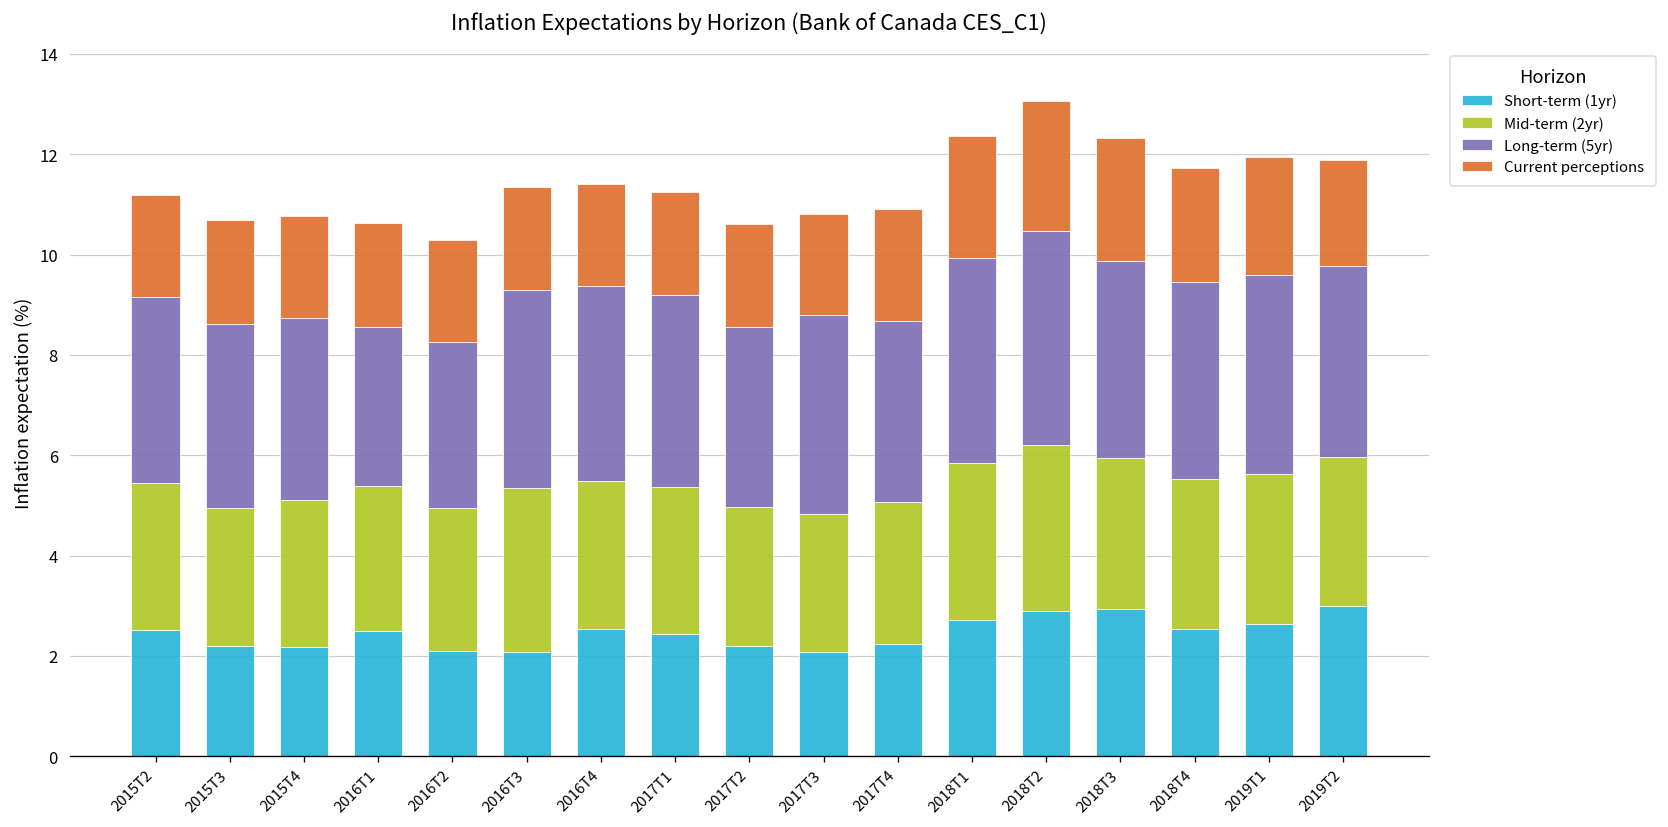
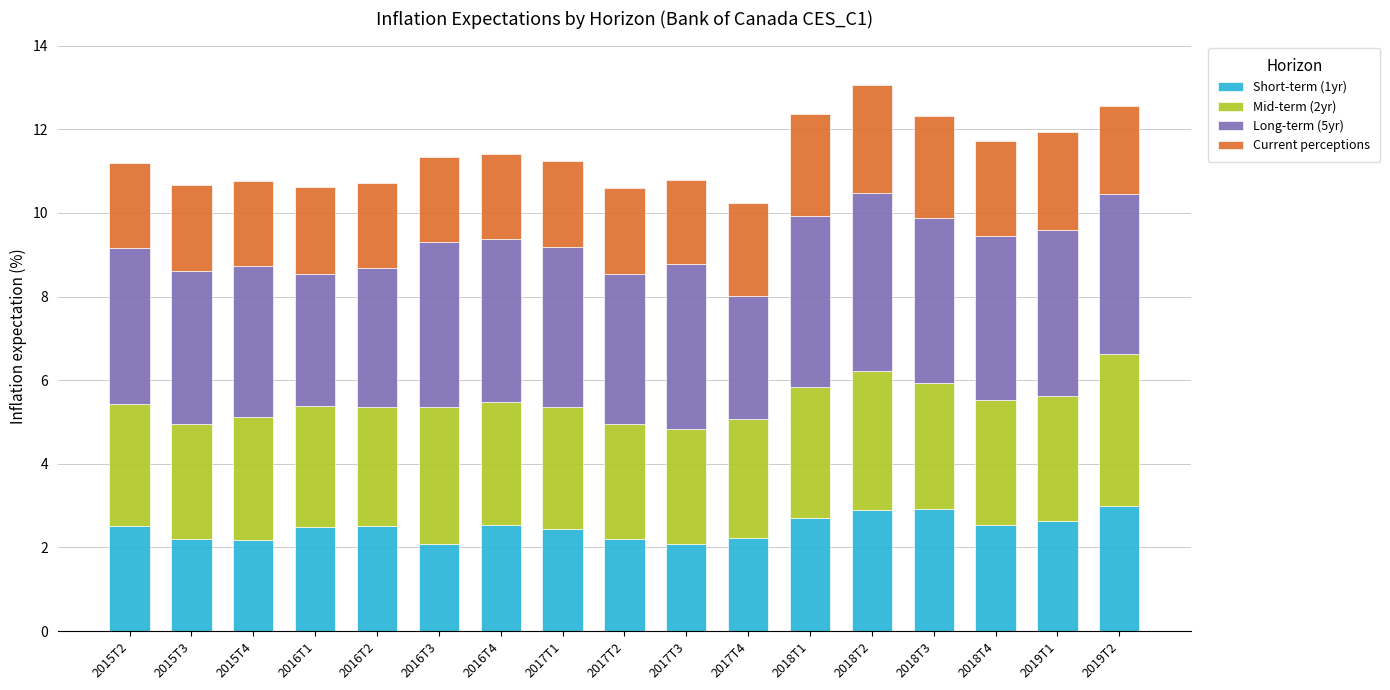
  {
    "Short-term (1yr)": {
      "2015T2": 2.5,
      "2015T3": 2.2,
      "2015T4": 2.2,
      "2016T1": 2.5,
-     "2016T2": 2.1,
+     "2016T2": 2.5,
      "2016T3": 2.1,
      "2016T4": 2.5,
      "2017T1": 2.4,
      "2017T2": 2.2,
      "2017T3": 2.1,
      "2017T4": 2.2,
      "2018T1": 2.7,
      "2018T2": 2.9,
      "2018T3": 2.9,
      "2018T4": 2.5,
      "2019T1": 2.6,
      "2019T2": 3.0
    },
    "Mid-term (2yr)": {
      "2015T2": 2.9,
      "2015T3": 2.8,
      "2015T4": 2.9,
      "2016T1": 2.9,
      "2016T2": 2.8,
      "2016T3": 3.3,
      "2016T4": 2.9,
      "2017T1": 2.9,
      "2017T2": 2.8,
      "2017T3": 2.8,
      "2017T4": 2.8,
      "2018T1": 3.1,
      "2018T2": 3.3,
      "2018T3": 3.0,
      "2018T4": 3.0,
      "2019T1": 3.0,
-     "2019T2": 3.0
+     "2019T2": 3.6
    },
    "Long-term (5yr)": {
      "2015T2": 3.7,
      "2015T3": 3.7,
      "2015T4": 3.6,
      "2016T1": 3.2,
      "2016T2": 3.3,
      "2016T3": 4.0,
      "2016T4": 3.9,
      "2017T1": 3.8,
      "2017T2": 3.6,
      "2017T3": 4.0,
-     "2017T4": 3.6,
+     "2017T4": 3.0,
      "2018T1": 4.1,
      "2018T2": 4.3,
      "2018T3": 3.9,
      "2018T4": 3.9,
      "2019T1": 4.0,
      "2019T2": 3.8
    },
    "Current perceptions": {
      "2015T2": 2.0,
      "2015T3": 2.1,
      "2015T4": 2.0,
      "2016T1": 2.1,
      "2016T2": 2.0,
      "2016T3": 2.0,
      "2016T4": 2.0,
      "2017T1": 2.1,
      "2017T2": 2.1,
      "2017T3": 2.0,
      "2017T4": 2.2,
      "2018T1": 2.4,
      "2018T2": 2.6,
      "2018T3": 2.4,
      "2018T4": 2.3,
      "2019T1": 2.3,
      "2019T2": 2.1
    }
  }
